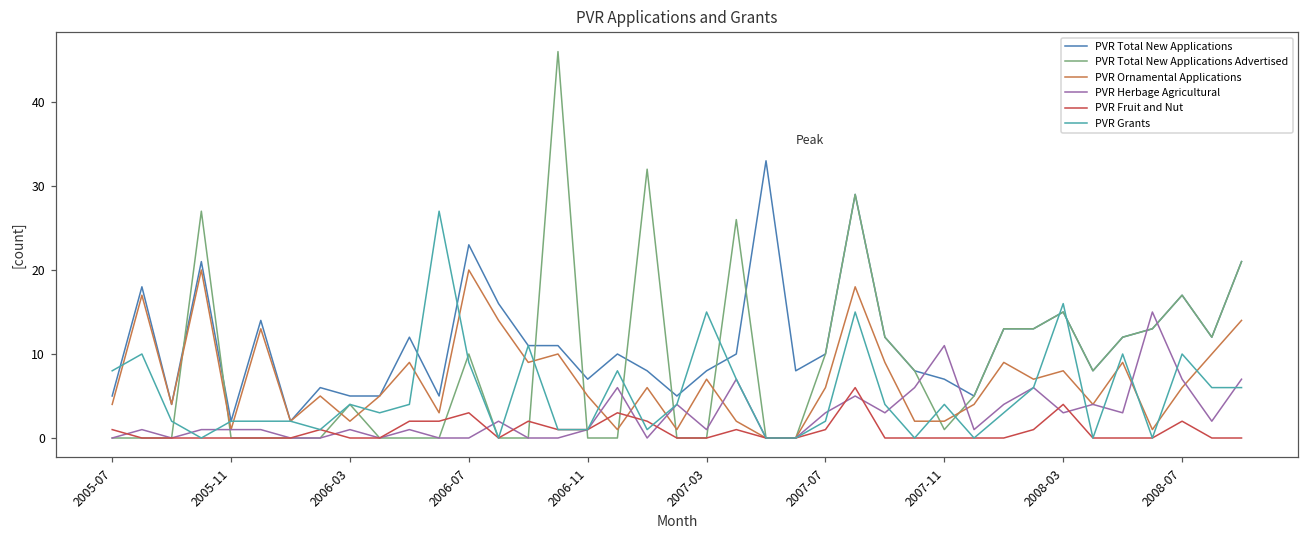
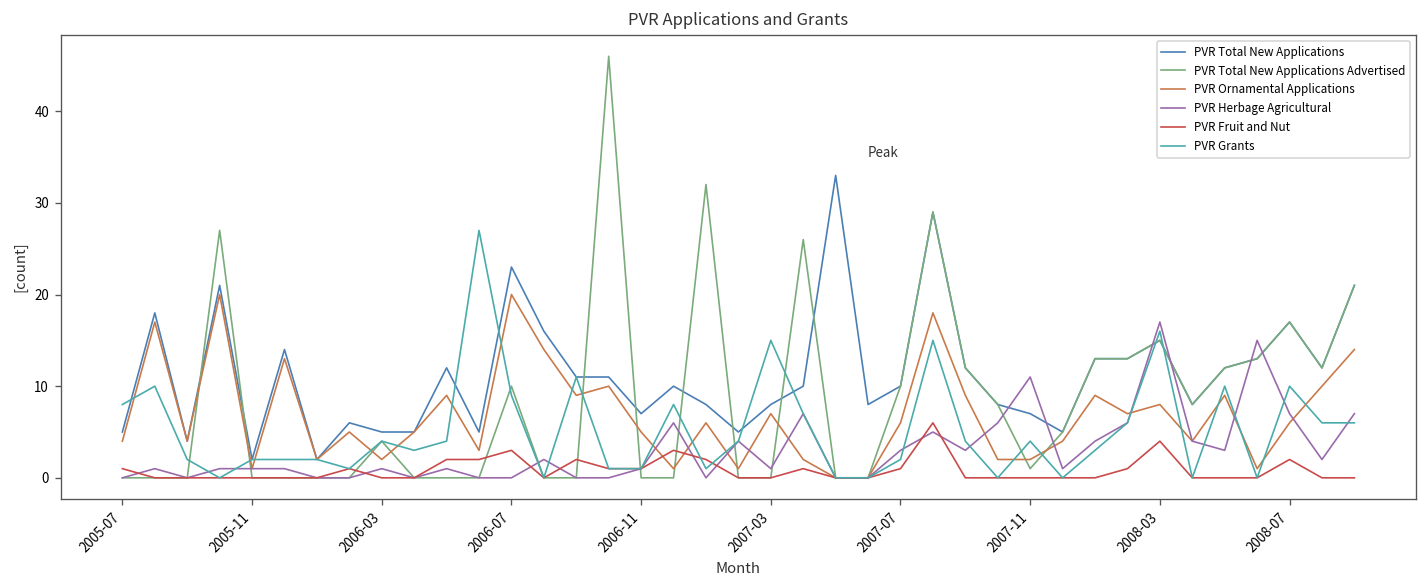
  {
    "PVR Total New Applications Advertised": {
      "2006-07": 10,
      "2006-11": 0,
      "2007-11": 1
    },
    "PVR Herbage Agricultural": {
      "2006-03": 1,
      "2006-07": 0,
      "2007-03": 1,
      "2007-07": 3,
      "2007-11": 11,
-     "2008-03": 3,
+     "2008-03": 17,
      "2008-07": 7
    }
  }
